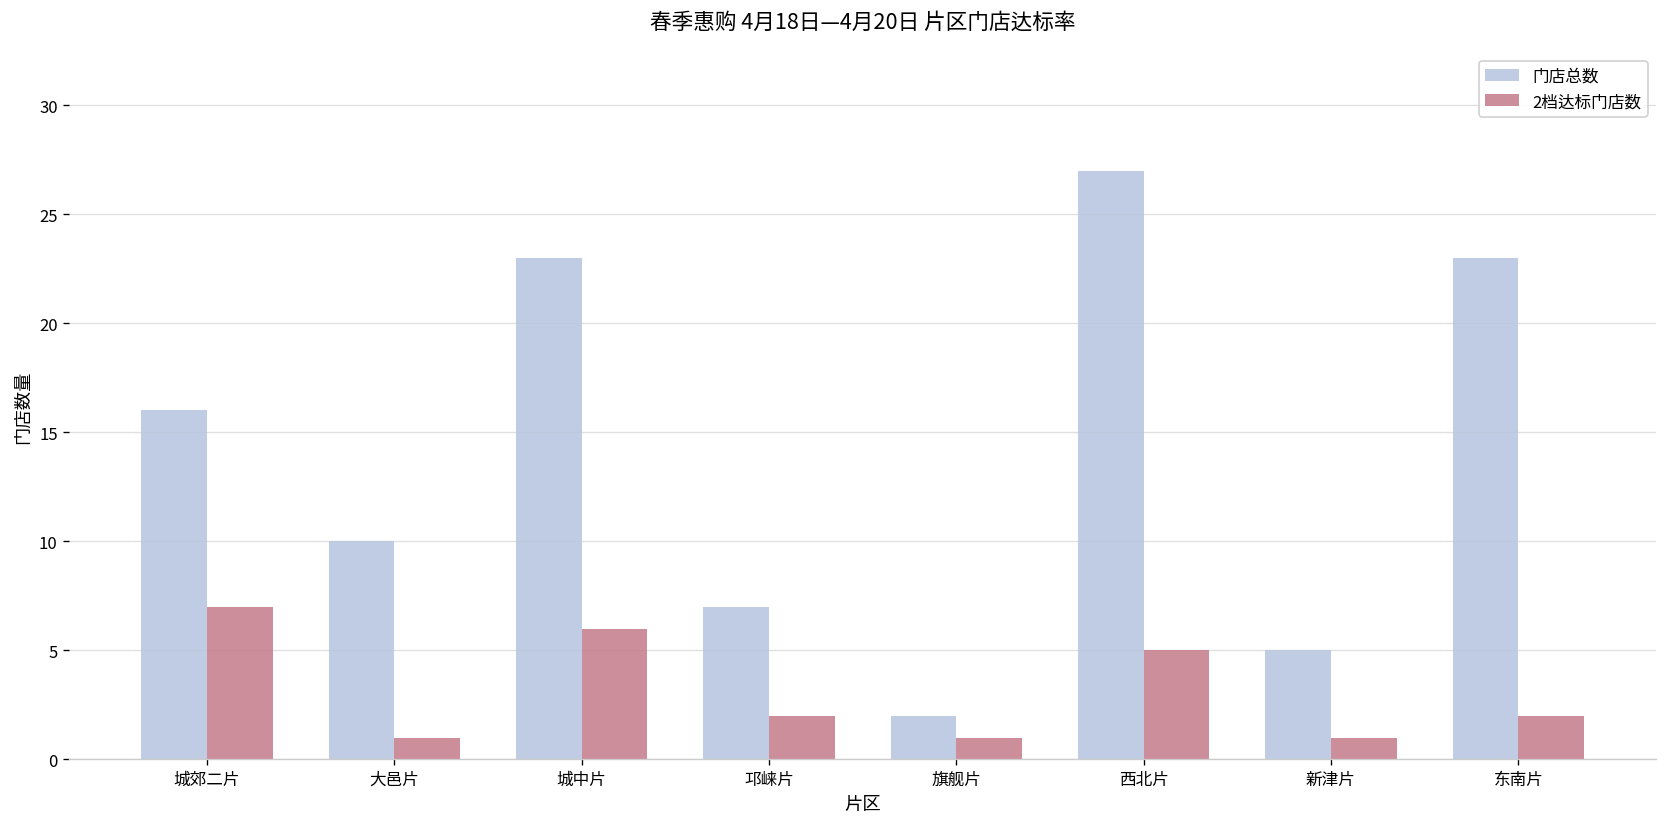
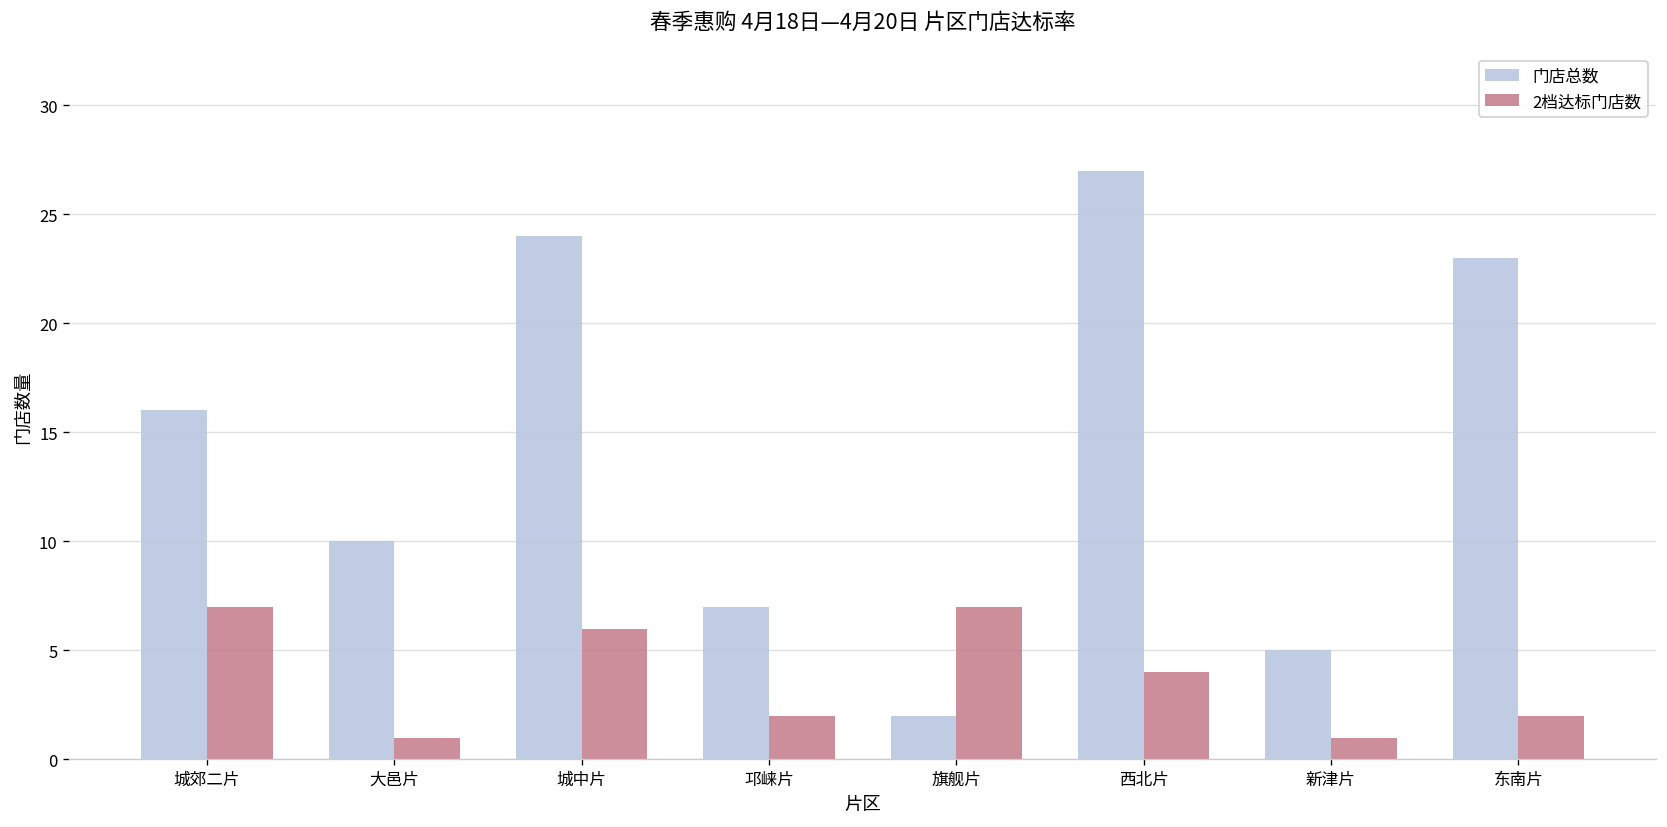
  {
    "门店总数": {
      "城郊二片": 16,
      "大邑片": 10,
-     "城中片": 23,
+     "城中片": 24,
      "邛崃片": 7,
      "旗舰片": 2,
      "西北片": 27,
      "新津片": 5,
      "东南片": 23
    },
    "2档达标门店数": {
      "城郊二片": 7,
      "大邑片": 1,
      "城中片": 6,
      "邛崃片": 2,
-     "旗舰片": 1,
-     "西北片": 5,
+     "旗舰片": 7,
+     "西北片": 4,
      "新津片": 1,
      "东南片": 2
    }
  }
